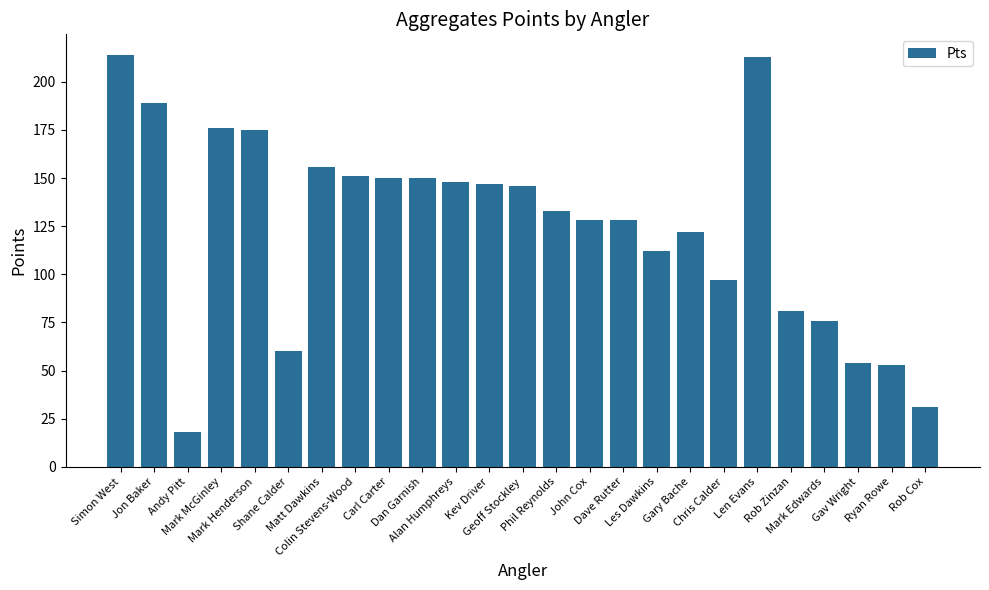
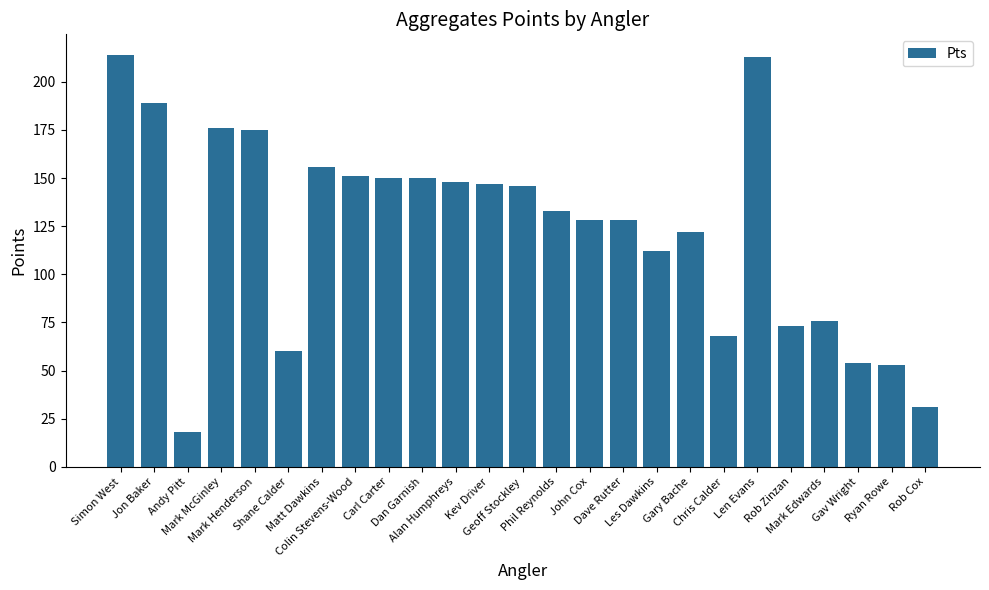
  {
    "Simon West": 214,
    "Jon Baker": 189,
    "Andy Pitt": 18,
    "Mark McGinley": 176,
    "Mark Henderson": 175,
    "Shane Calder": 60,
    "Matt Dawkins": 156,
    "Colin Stevens-Wood": 151,
    "Carl Carter": 150,
    "Dan Garnish": 150,
    "Alan Humphreys": 148,
    "Kev Driver": 147,
    "Geoff Stockley": 146,
    "Phil Reynolds": 133,
    "John Cox": 128,
    "Dave Rutter": 128,
    "Les Dawkins": 112,
    "Gary Bache": 122,
-   "Chris Calder": 97,
+   "Chris Calder": 68,
    "Len Evans": 213,
-   "Rob Zinzan": 81,
+   "Rob Zinzan": 73,
    "Mark Edwards": 76,
    "Gav Wright": 54,
    "Ryan Rowe": 53,
    "Rob Cox": 31
  }
